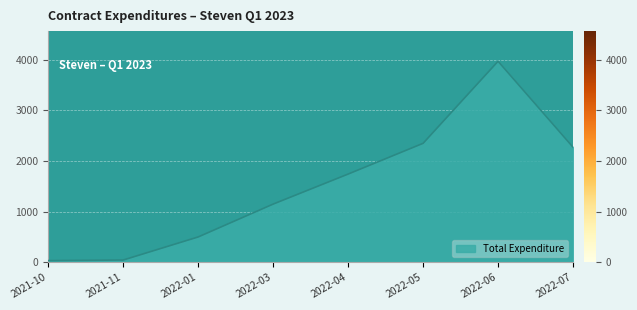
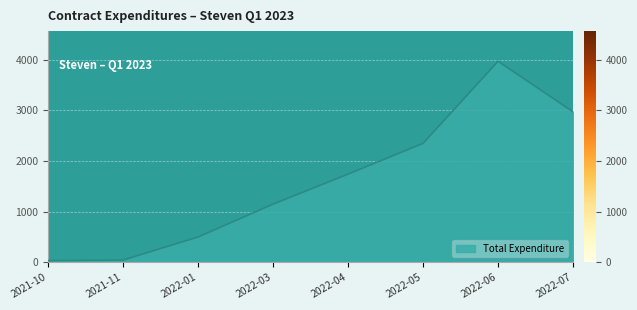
  {
    "2021-10": 0,
    "2021-11": 0,
    "2022-01": 500,
    "2022-03": 1100,
    "2022-04": 1700,
    "2022-05": 2300,
    "2022-06": 4000,
-   "2022-07": 2300
+   "2022-07": 3000
  }
